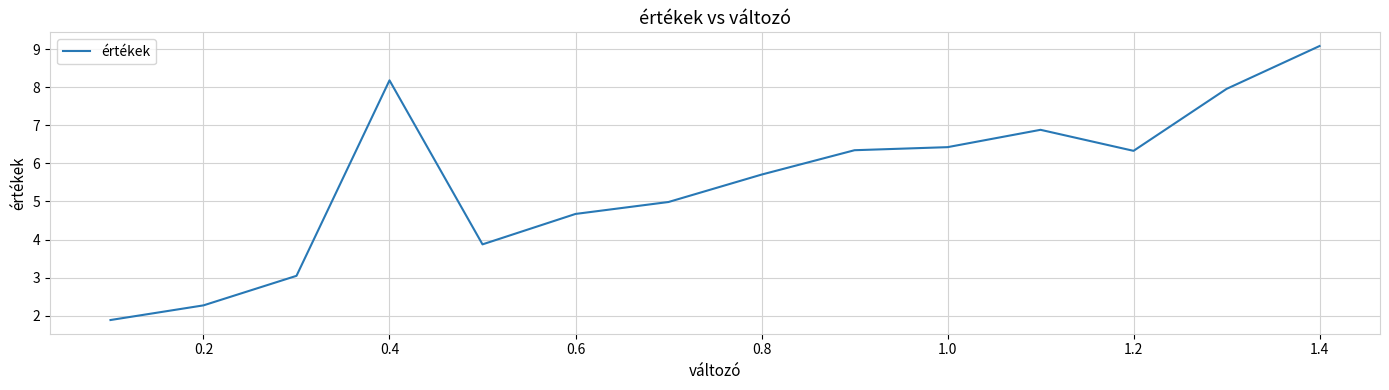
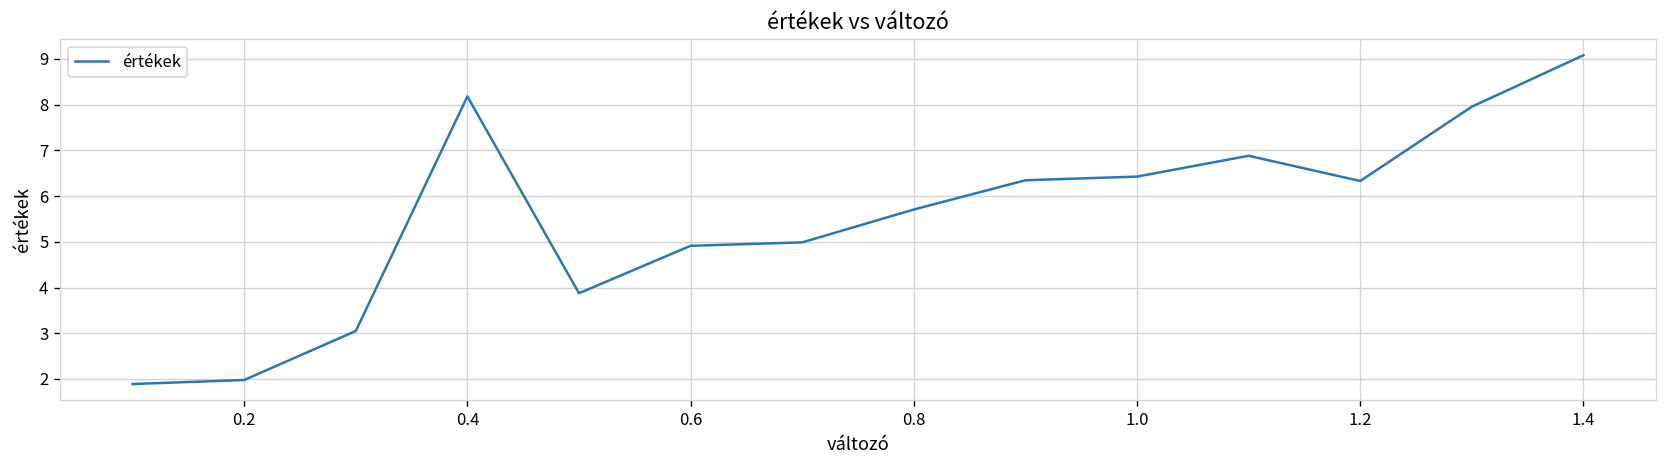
  {
-   "0.2": 2.3,
+   "0.2": 2.0,
    "0.4": 8.2,
-   "0.6": 4.7,
+   "0.6": 4.9,
    "0.8": 5.7,
    "1.0": 6.4,
    "1.2": 6.3,
    "1.4": 9.1
  }
